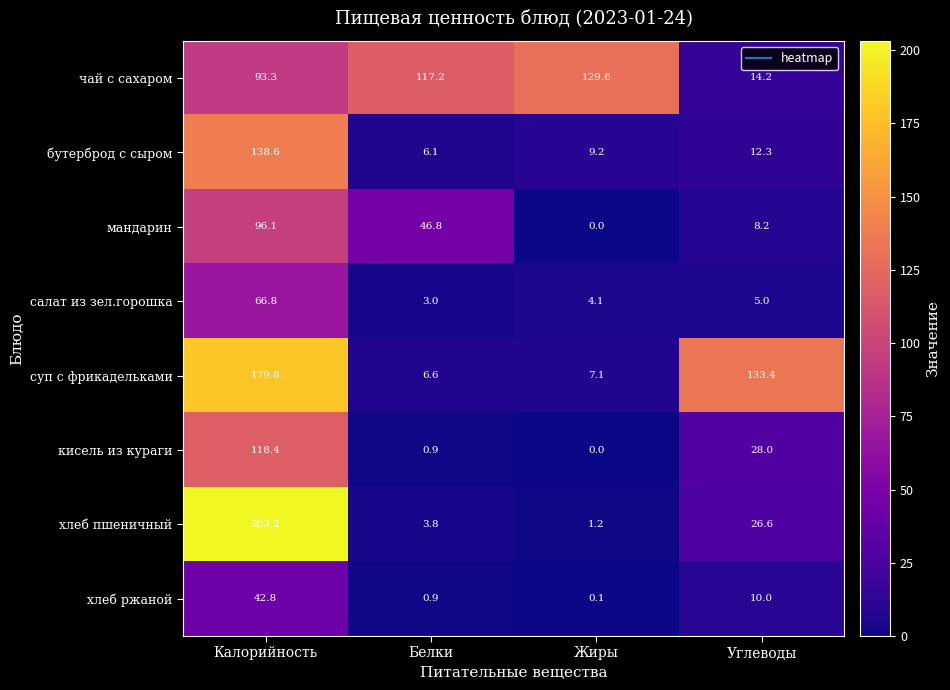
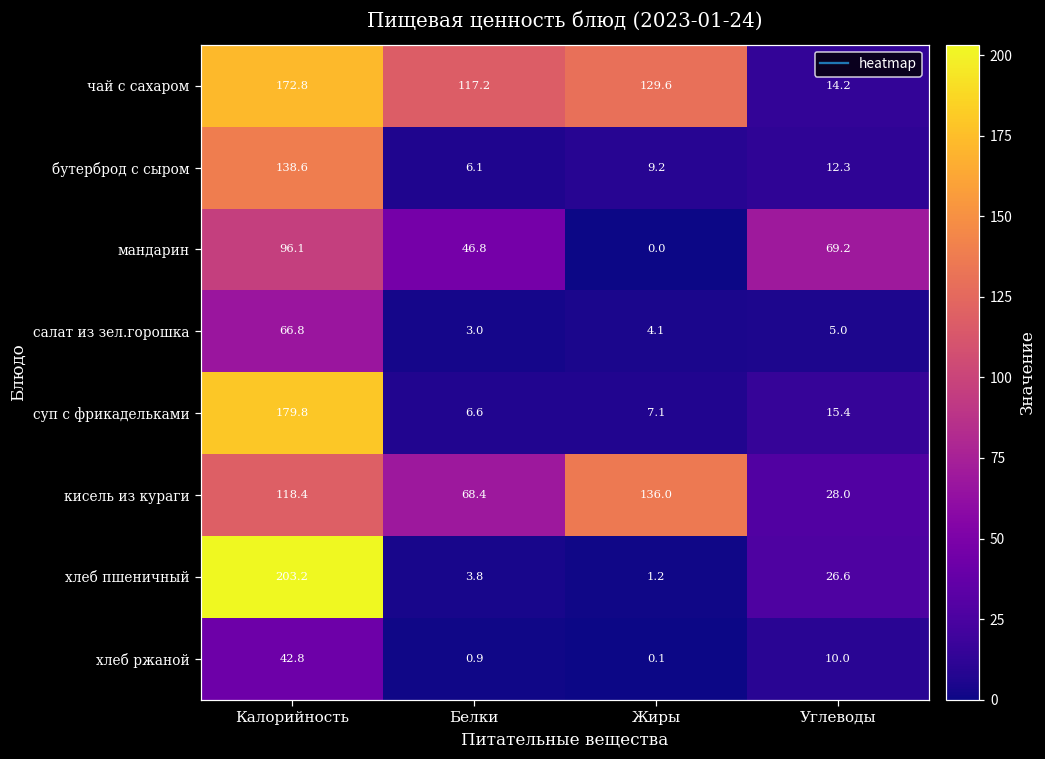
  {
    "чай с сахаром": {
-     "Калорийность": 93.3,
+     "Калорийность": 172.8,
      "Белки": 117.2,
      "Жиры": 129.6,
      "Углеводы": 14.2
    },
    "бутерброд с сыром": {
      "Калорийность": 138.6,
      "Белки": 6.1,
      "Жиры": 9.2,
      "Углеводы": 12.3
    },
    "мандарин": {
      "Калорийность": 96.1,
      "Белки": 46.8,
      "Жиры": 0.0,
-     "Углеводы": 8.2
+     "Углеводы": 69.2
    },
    "салат из зел.горошка": {
      "Калорийность": 66.8,
      "Белки": 3.0,
      "Жиры": 4.1,
      "Углеводы": 5.0
    },
    "суп с фрикадельками": {
      "Калорийность": 179.8,
      "Белки": 6.6,
      "Жиры": 7.1,
-     "Углеводы": 133.4
+     "Углеводы": 15.4
    },
    "кисель из кураги": {
      "Калорийность": 118.4,
-     "Белки": 0.9,
-     "Жиры": 0.0,
+     "Белки": 68.4,
+     "Жиры": 136.0,
      "Углеводы": 28.0
    },
    "хлеб пшеничный": {
      "Калорийность": 203.2,
      "Белки": 3.8,
      "Жиры": 1.2,
      "Углеводы": 26.6
    },
    "хлеб ржаной": {
      "Калорийность": 42.8,
      "Белки": 0.9,
      "Жиры": 0.1,
      "Углеводы": 10.0
    }
  }
